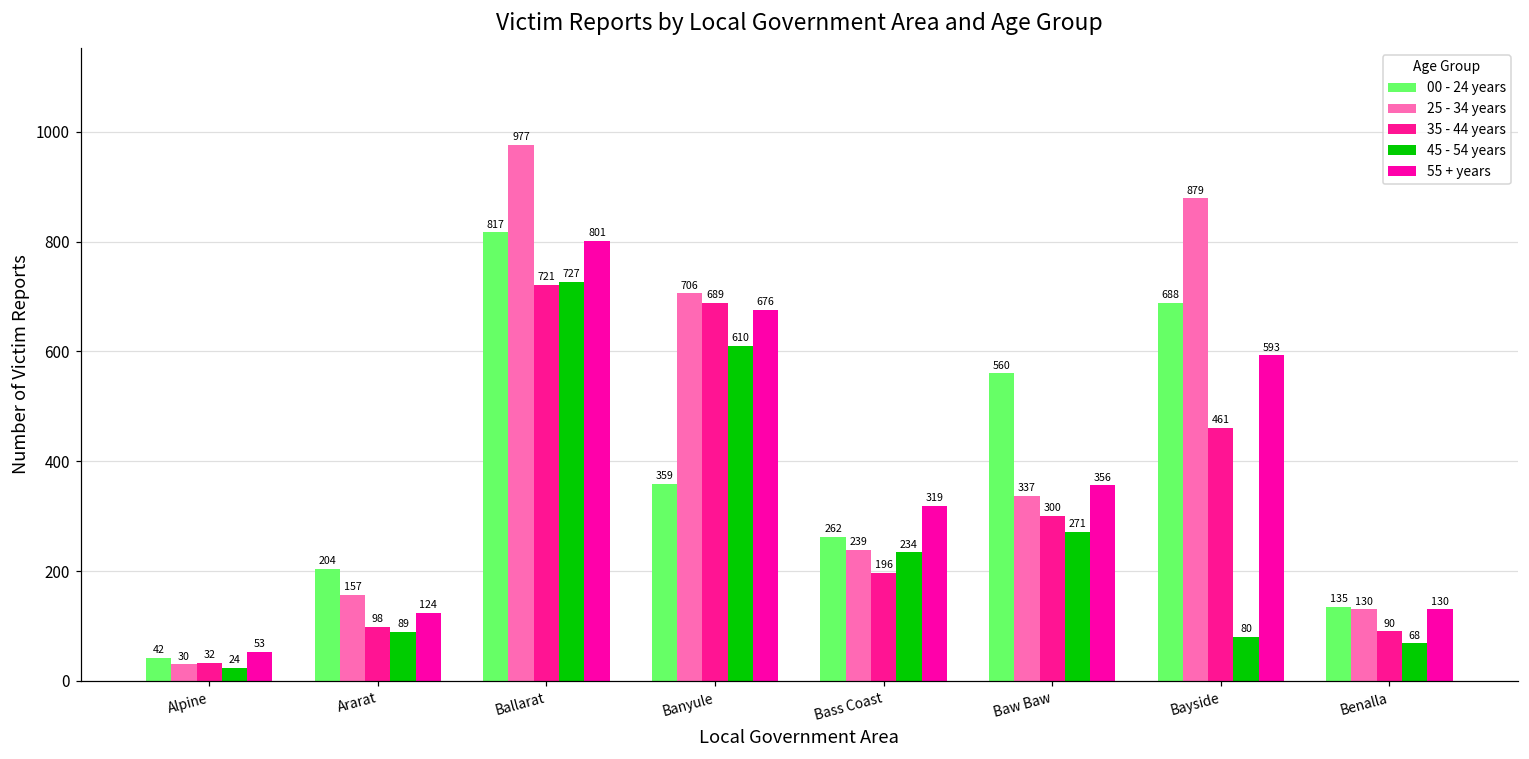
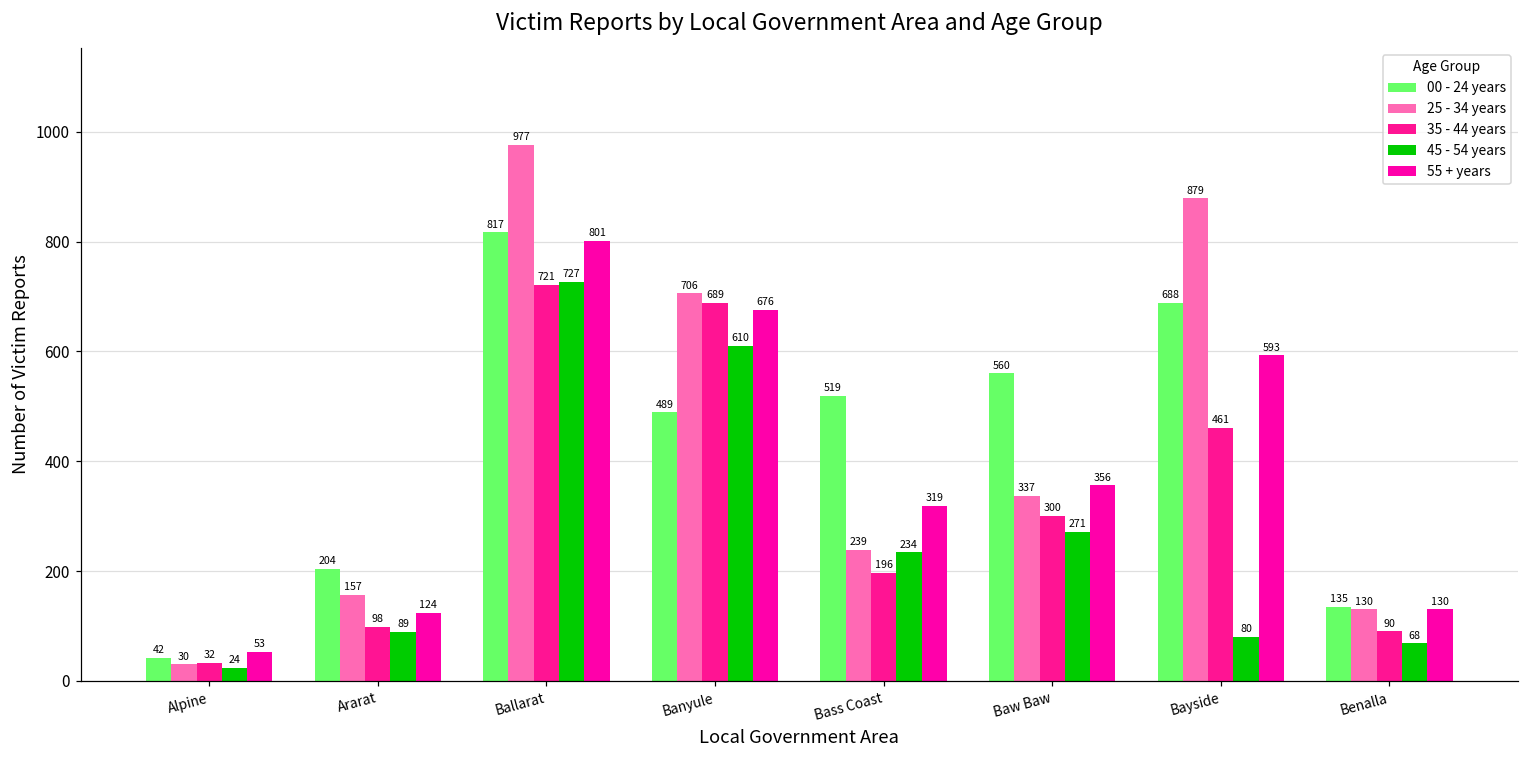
  {
    "00 - 24 years": {
      "Alpine": 42,
      "Ararat": 204,
      "Ballarat": 817,
-     "Banyule": 359,
-     "Bass Coast": 262,
+     "Banyule": 489,
+     "Bass Coast": 519,
      "Baw Baw": 560,
      "Bayside": 688,
      "Benalla": 135
    },
    "25 - 34 years": {
      "Alpine": 30,
      "Ararat": 157,
      "Ballarat": 977,
      "Banyule": 706,
      "Bass Coast": 239,
      "Baw Baw": 337,
      "Bayside": 879,
      "Benalla": 130
    },
    "45 - 54 years": {
      "Alpine": 24,
      "Ararat": 89,
      "Ballarat": 727,
      "Banyule": 610,
      "Bass Coast": 234,
      "Baw Baw": 271,
      "Bayside": 80,
      "Benalla": 68
    }
  }
